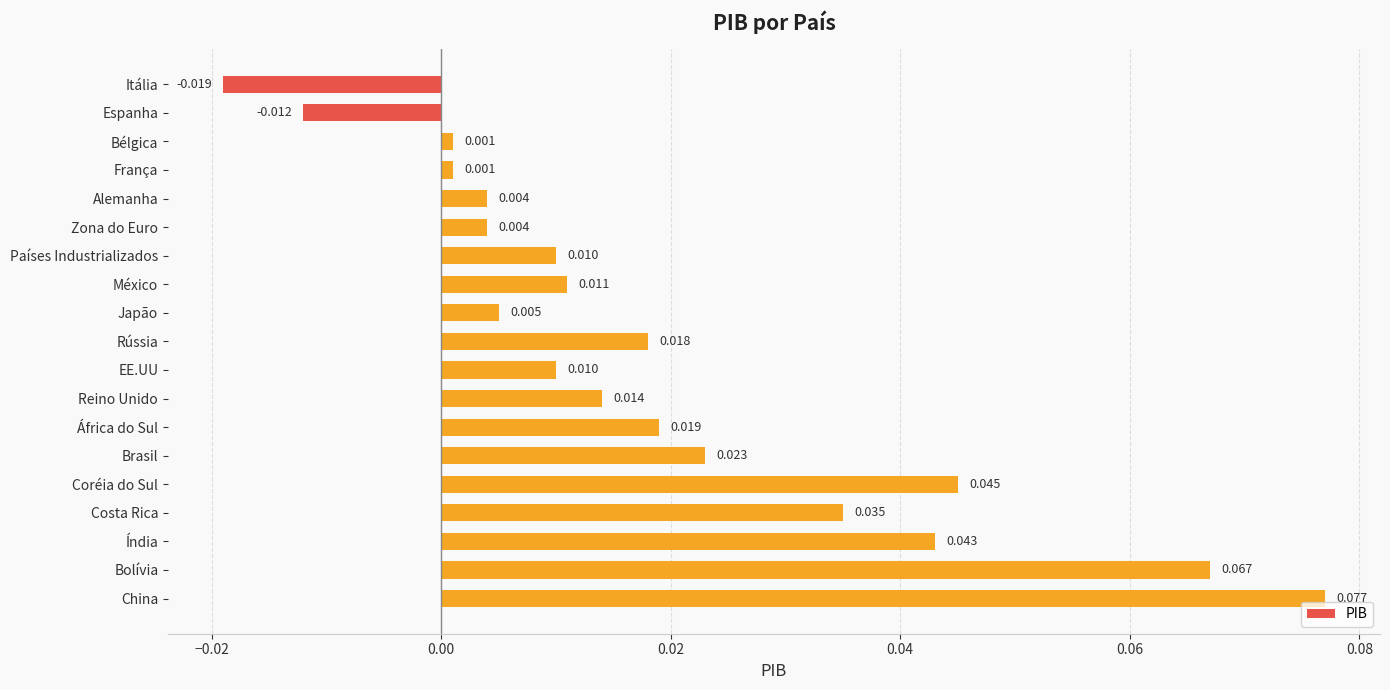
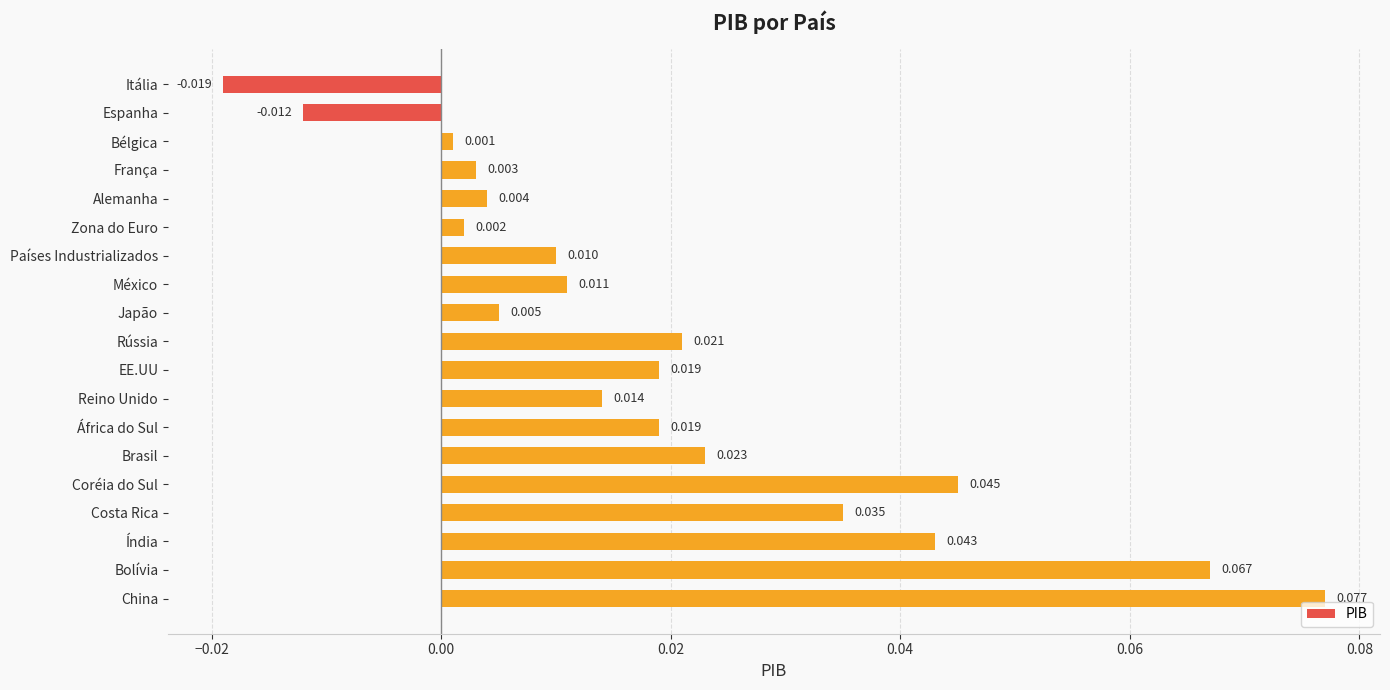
  {
    "Itália": -0.019,
    "Espanha": -0.012,
    "Bélgica": 0.001,
-   "França": 0.001,
+   "França": 0.003,
    "Alemanha": 0.004,
-   "Zona do Euro": 0.004,
+   "Zona do Euro": 0.002,
    "Países Industrializados": 0.010,
    "México": 0.011,
    "Japão": 0.005,
-   "Rússia": 0.018,
-   "EE.UU": 0.010,
+   "Rússia": 0.021,
+   "EE.UU": 0.019,
    "Reino Unido": 0.014,
    "África do Sul": 0.019,
    "Brasil": 0.023,
    "Coréia do Sul": 0.045,
    "Costa Rica": 0.035,
    "Índia": 0.043,
    "Bolívia": 0.067
  }
